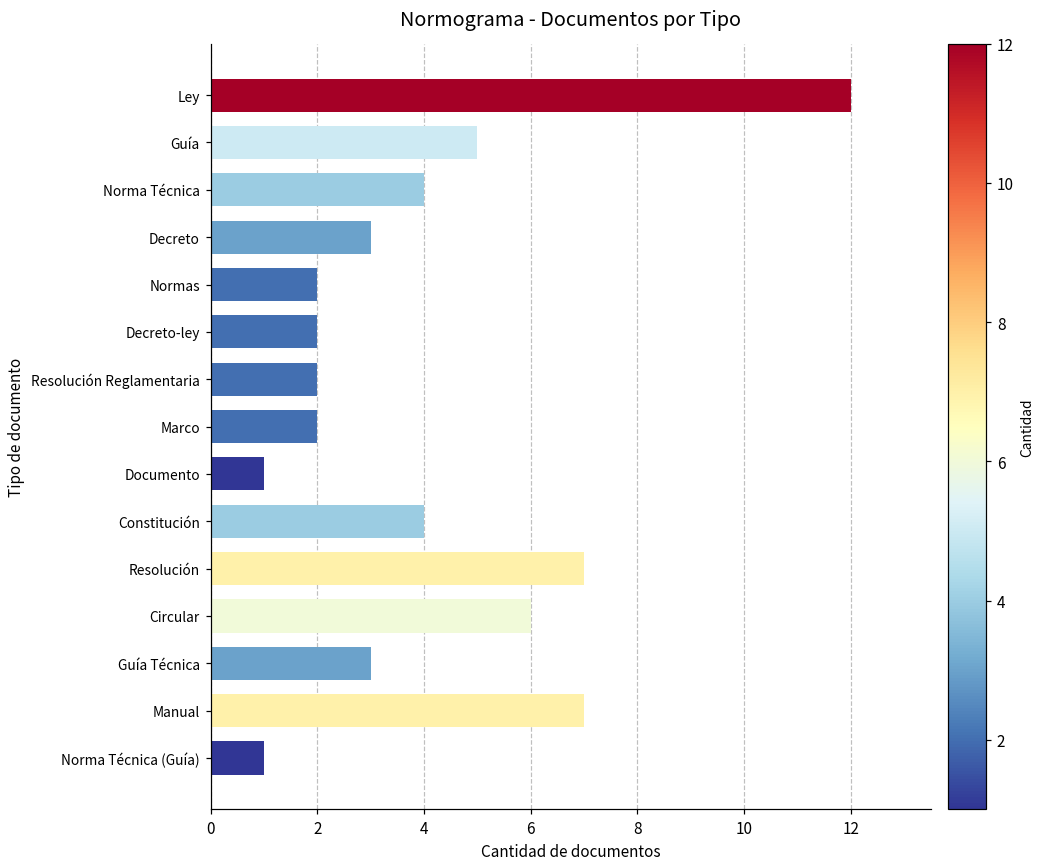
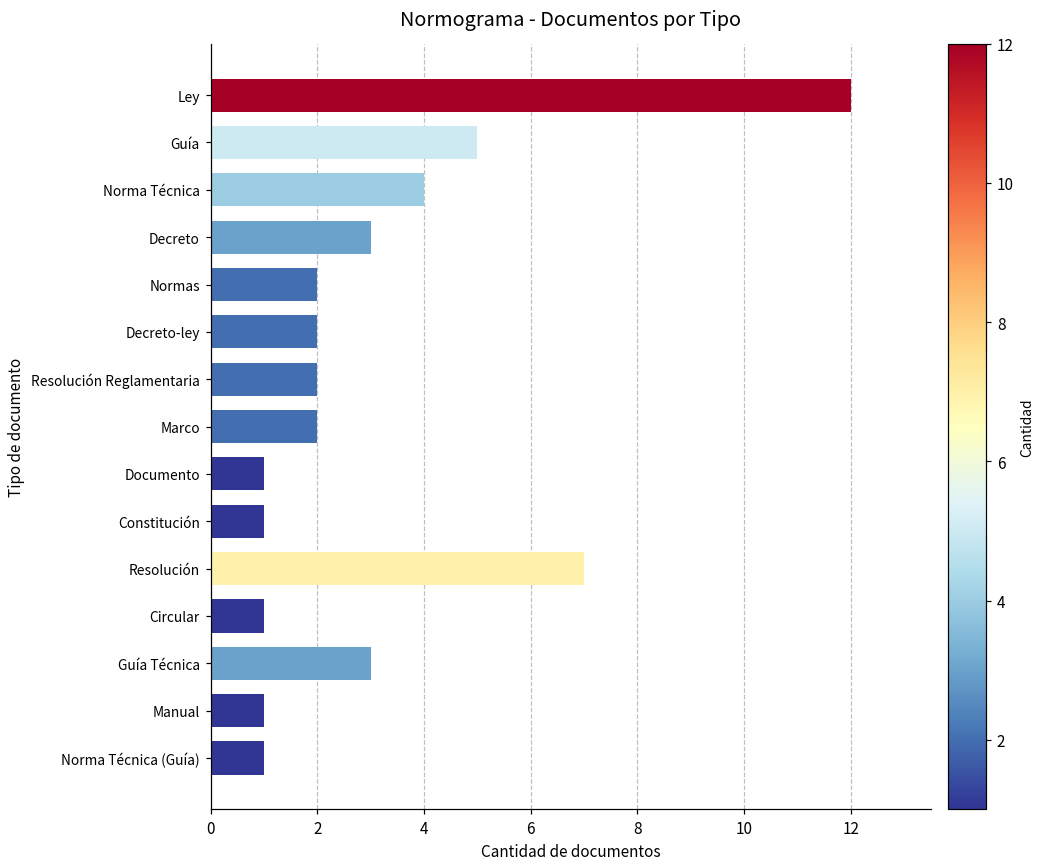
  {
    "Ley": 12,
    "Guía": 5,
    "Norma Técnica": 4,
    "Decreto": 3,
    "Normas": 2,
    "Decreto-ley": 2,
    "Resolución Reglamentaria": 2,
    "Marco": 2,
    "Documento": 1,
-   "Constitución": 4,
+   "Constitución": 1,
    "Resolución": 7,
-   "Circular": 6,
+   "Circular": 1,
    "Guía Técnica": 3,
-   "Manual": 7,
+   "Manual": 1,
    "Norma Técnica (Guía)": 1
  }
